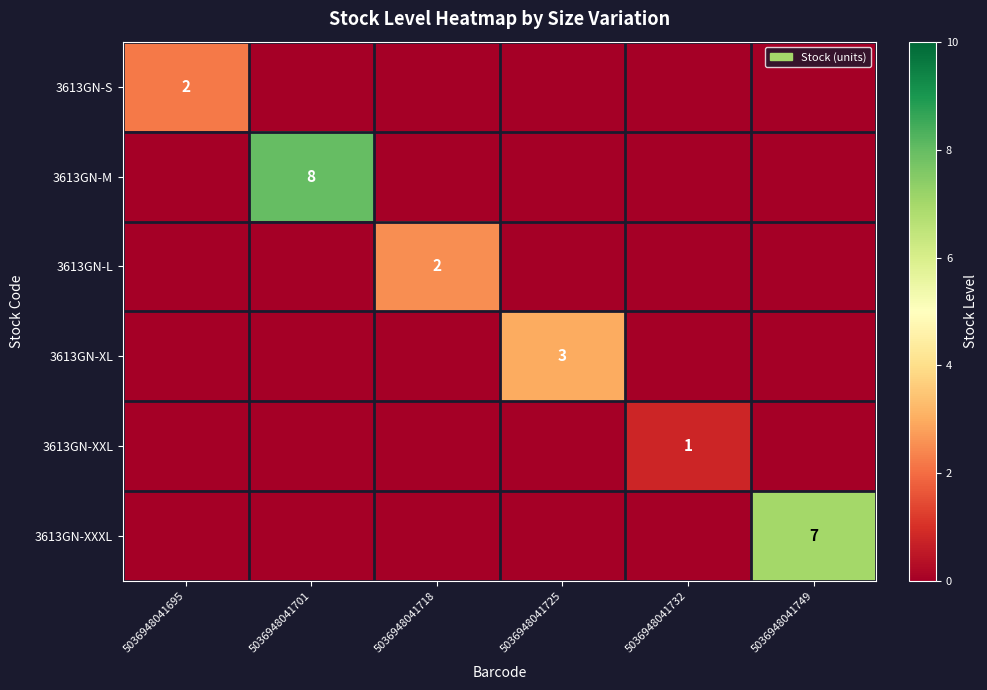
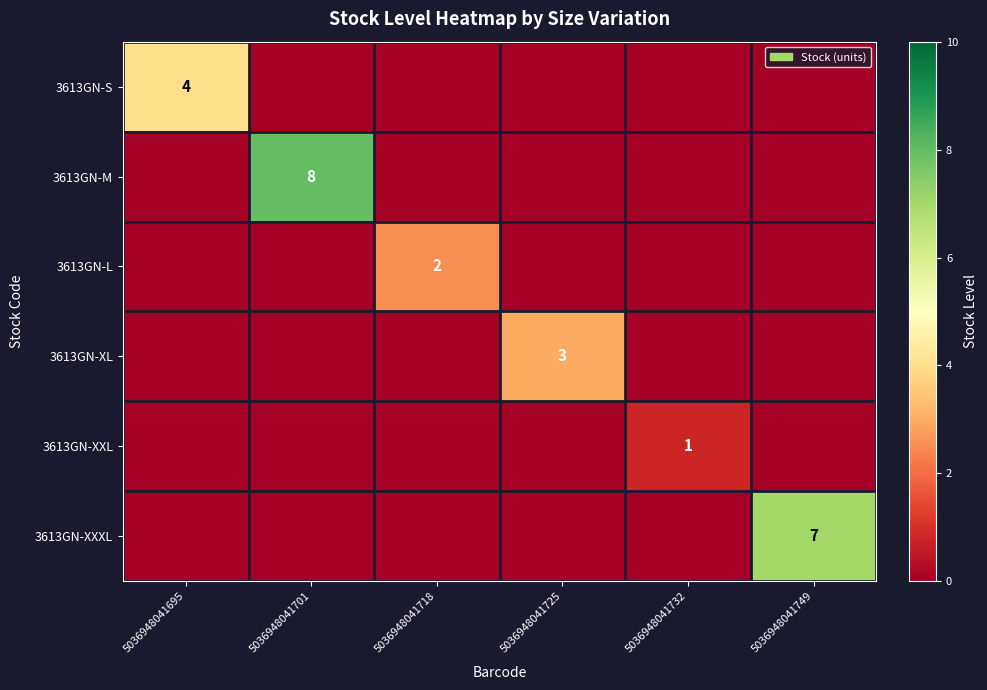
  {
    "3613GN-S": {
-     "5036948041695": 2
+     "5036948041695": 4
    },
    "3613GN-M": {
      "5036948041701": 8
    },
    "3613GN-L": {
      "5036948041718": 2
    },
    "3613GN-XL": {
      "5036948041725": 3
    },
    "3613GN-XXL": {
      "5036948041732": 1
    },
    "3613GN-XXXL": {
      "5036948041749": 7
    }
  }
